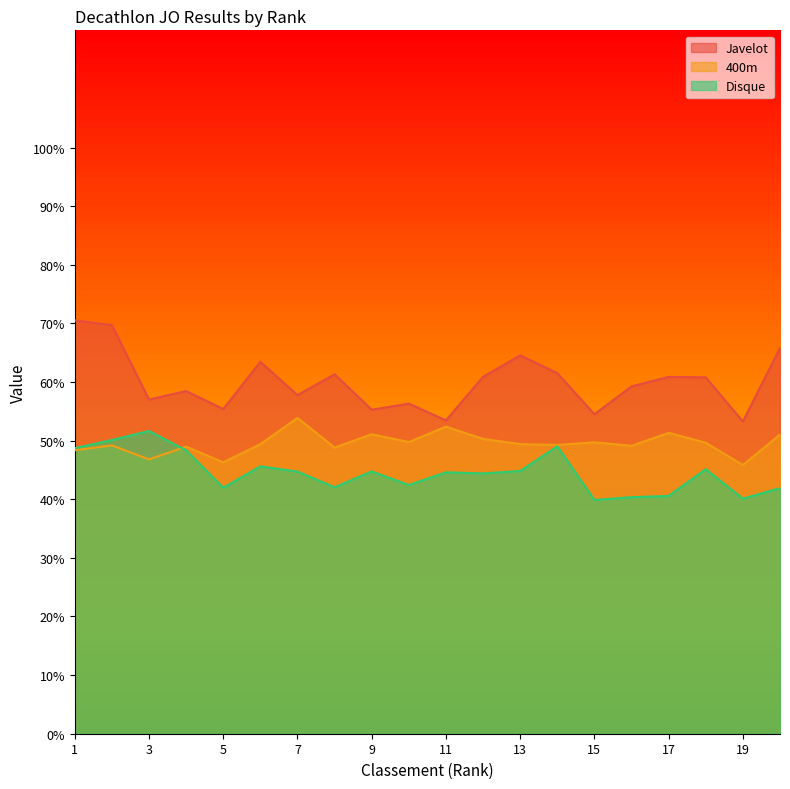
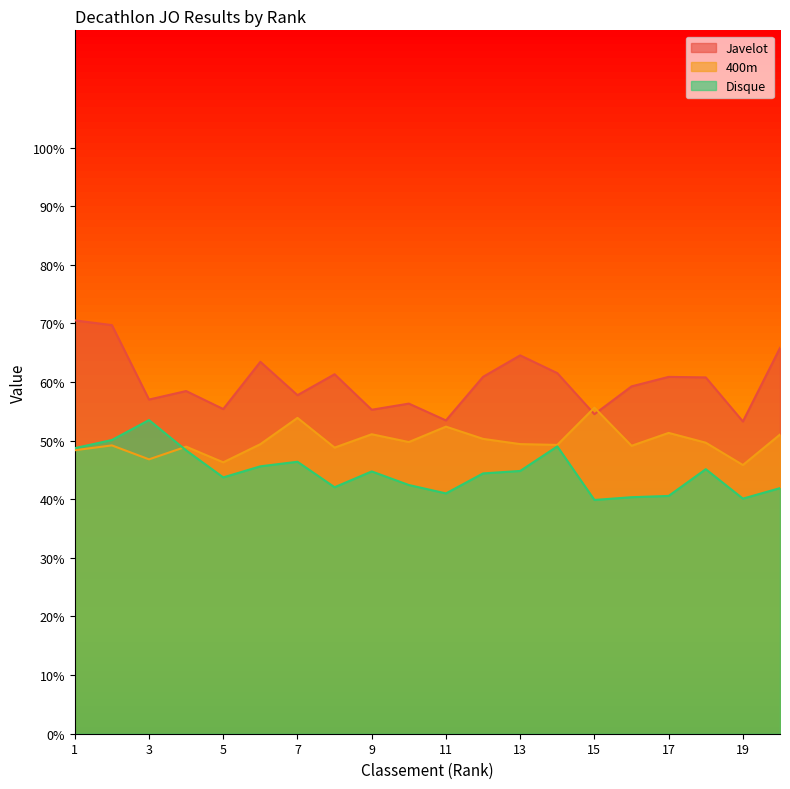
  {
    "Javelot": {
      "1": "71%",
      "3": "57%",
      "5": "55%",
      "7": "58%",
      "9": "55%",
      "11": "53%",
      "13": "65%",
      "15": "55%",
      "17": "61%",
      "19": "53%"
    },
    "400m": {
      "3": "47%",
      "5": "46%",
      "7": "54%",
      "9": "51%",
      "11": "52%",
      "13": "49%",
-     "15": "50%",
+     "15": "56%",
      "17": "51%",
      "19": "46%"
    },
    "Disque": {
-     "3": "52%",
-     "5": "42%",
-     "7": "45%",
+     "3": "54%",
+     "5": "44%",
+     "7": "46%",
      "9": "45%",
-     "11": "45%",
+     "11": "41%",
      "13": "45%",
      "15": "40%",
      "17": "41%",
      "19": "40%"
    }
  }
